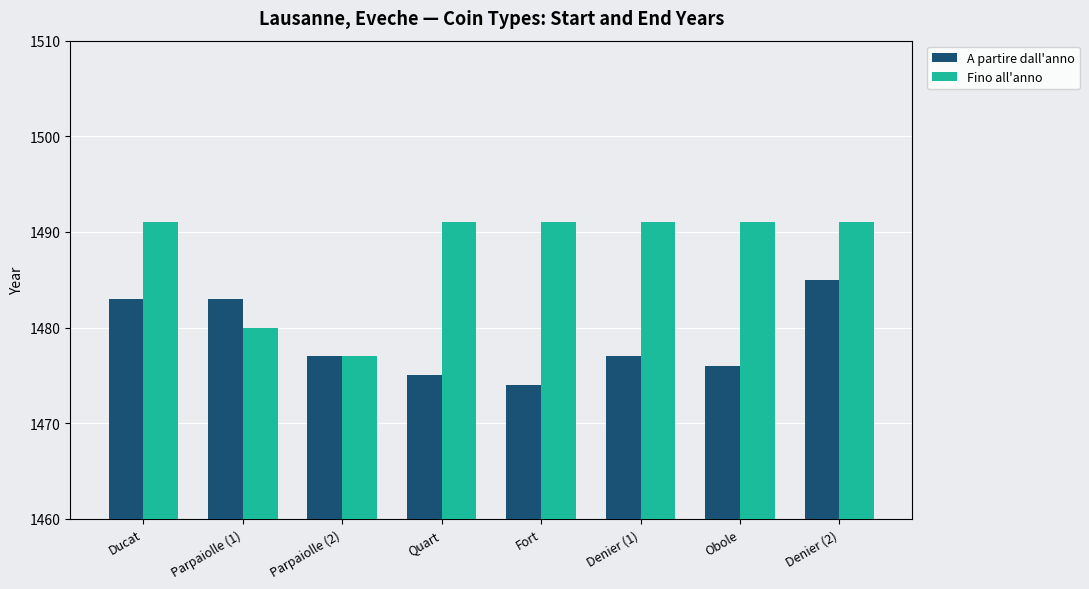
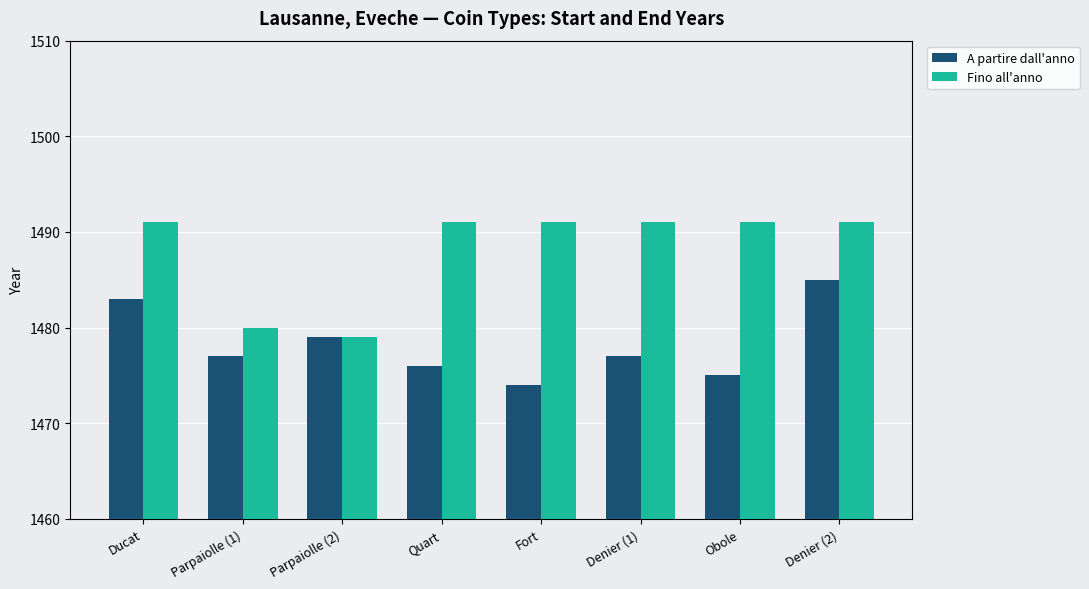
  {
    "A partire dall'anno": {
      "Ducat": 1483,
-     "Parpaiolle (1)": 1483,
-     "Parpaiolle (2)": 1477,
-     "Quart": 1475,
+     "Parpaiolle (1)": 1477,
+     "Parpaiolle (2)": 1479,
+     "Quart": 1476,
      "Fort": 1474,
      "Denier (1)": 1477,
-     "Obole": 1476,
+     "Obole": 1475,
      "Denier (2)": 1485
    },
    "Fino all'anno": {
      "Ducat": 1491,
      "Parpaiolle (1)": 1480,
-     "Parpaiolle (2)": 1477,
+     "Parpaiolle (2)": 1479,
      "Quart": 1491,
      "Fort": 1491,
      "Denier (1)": 1491,
      "Obole": 1491,
      "Denier (2)": 1491
    }
  }
